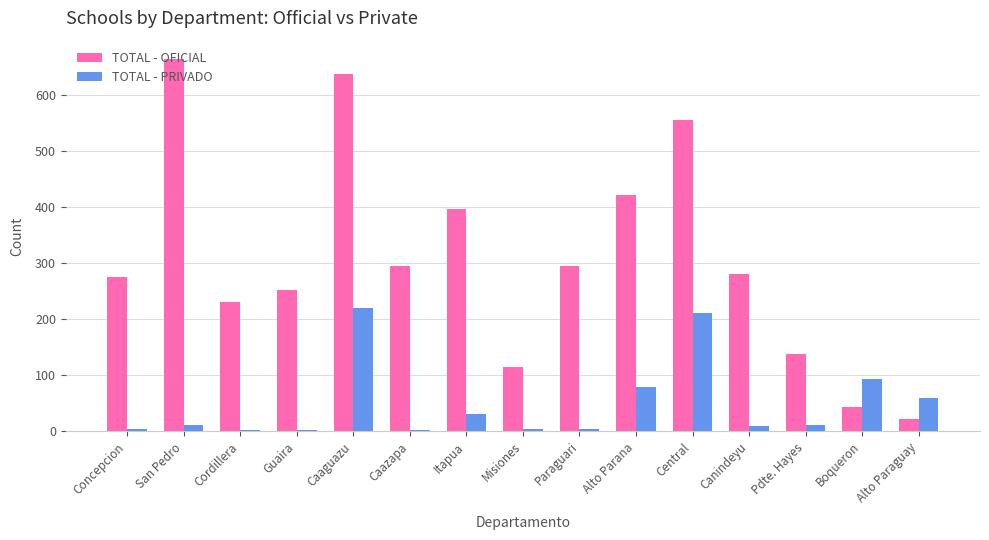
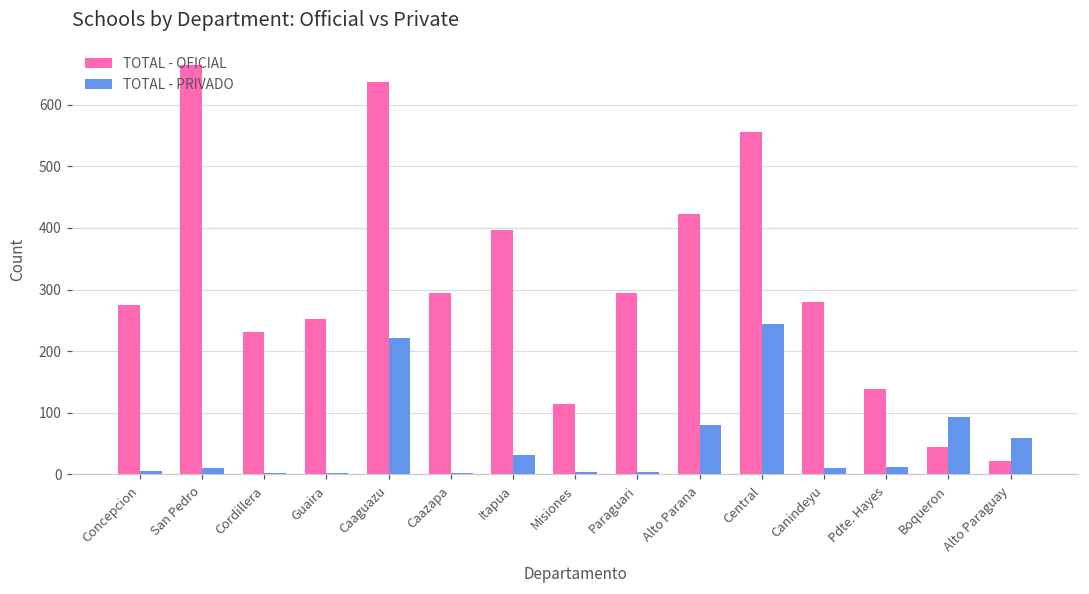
  {
    "TOTAL - OFICIAL": {
      "Concepcion": 280,
      "San Pedro": 660,
      "Cordillera": 230,
      "Guaira": 250,
      "Caaguazu": 640,
      "Caazapa": 300,
      "Itapua": 400,
      "Misiones": 120,
      "Paraguari": 300,
      "Alto Parana": 420,
      "Central": 560,
      "Canindeyu": 280,
      "Pdte. Hayes": 140,
      "Boqueron": 40,
      "Alto Paraguay": 20
    },
    "TOTAL - PRIVADO": {
      "Concepcion": 10,
      "San Pedro": 10,
      "Caaguazu": 220,
      "Itapua": 30,
      "Alto Parana": 80,
-     "Central": 210,
+     "Central": 240,
      "Canindeyu": 10,
      "Pdte. Hayes": 10,
      "Boqueron": 90,
      "Alto Paraguay": 60
    }
  }
